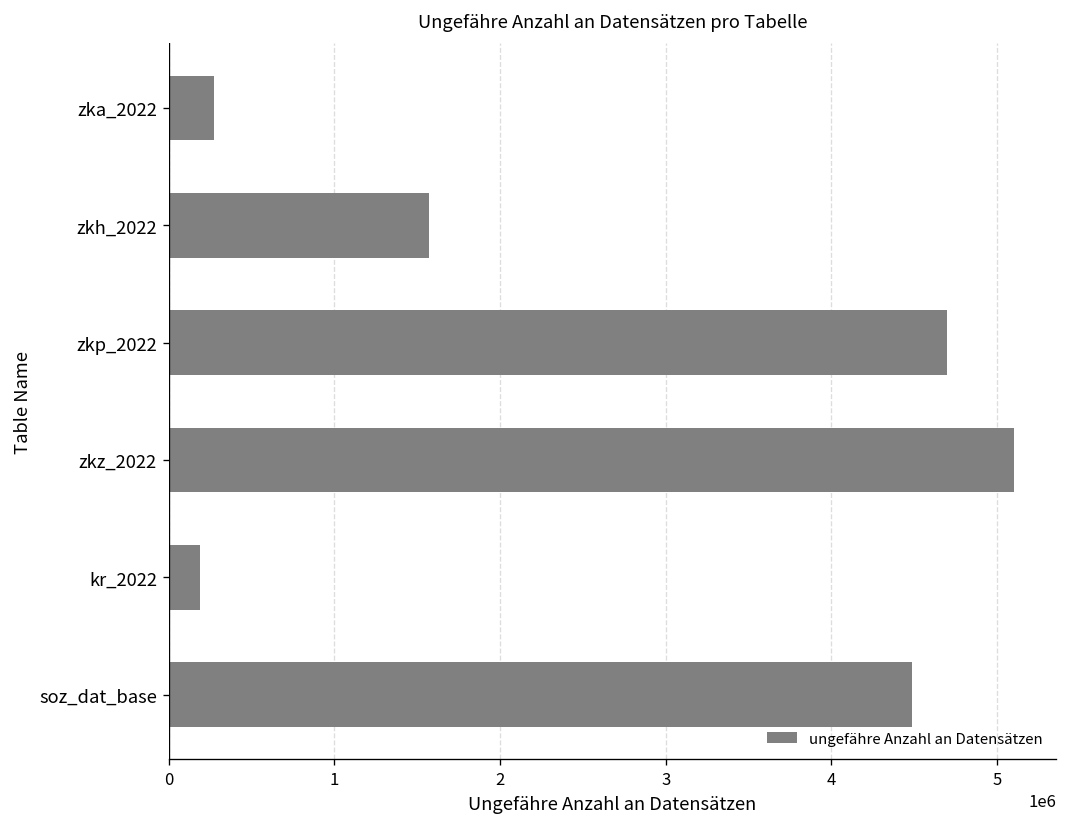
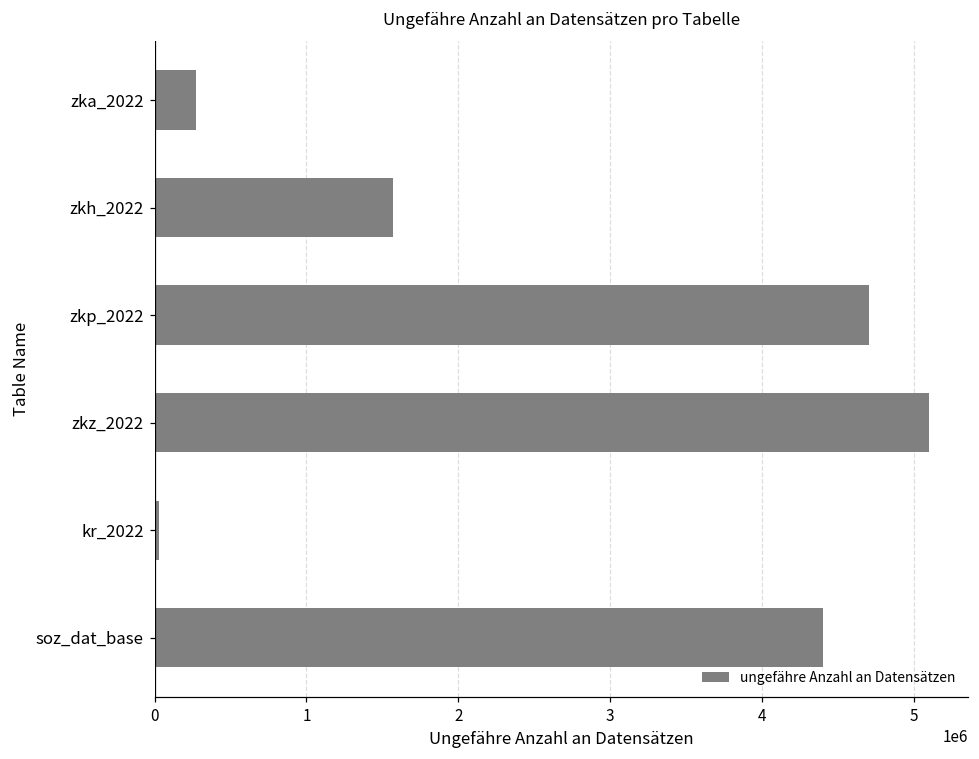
  {
    "zka_2022": 270000,
    "zkh_2022": 1570000,
    "zkp_2022": 4700000,
    "zkz_2022": 5100000,
-   "kr_2022": 190000,
-   "soz_dat_base": 4480000
+   "kr_2022": 30000,
+   "soz_dat_base": 4400000
  }
